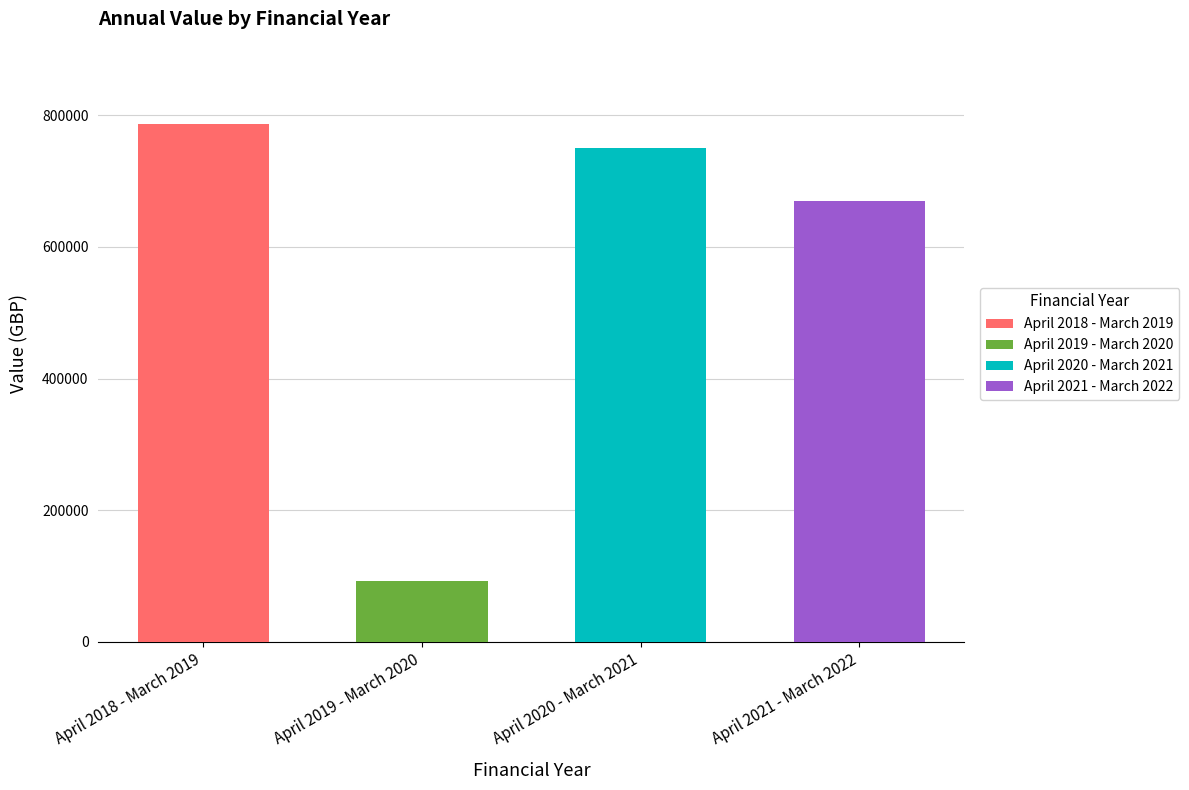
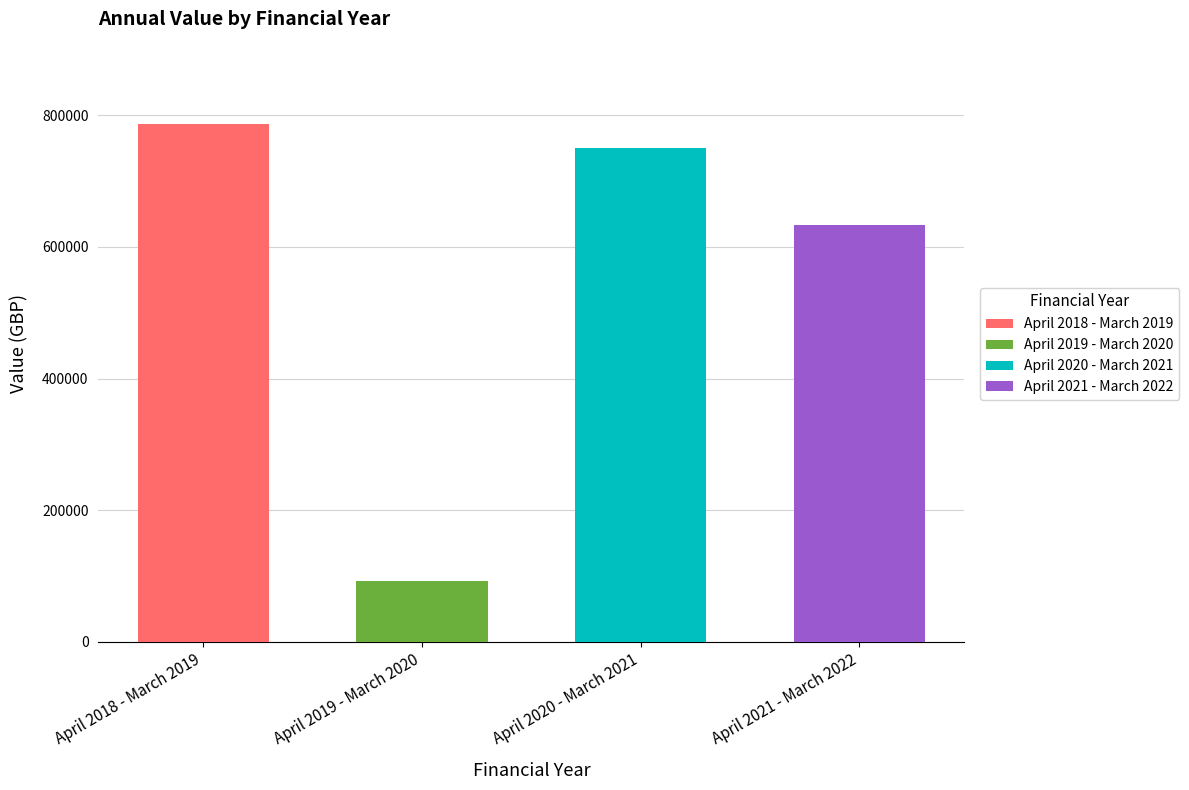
  {
    "April 2018 - March 2019": 790000,
    "April 2019 - March 2020": 90000,
    "April 2020 - March 2021": 750000,
-   "April 2021 - March 2022": 670000
+   "April 2021 - March 2022": 630000
  }
